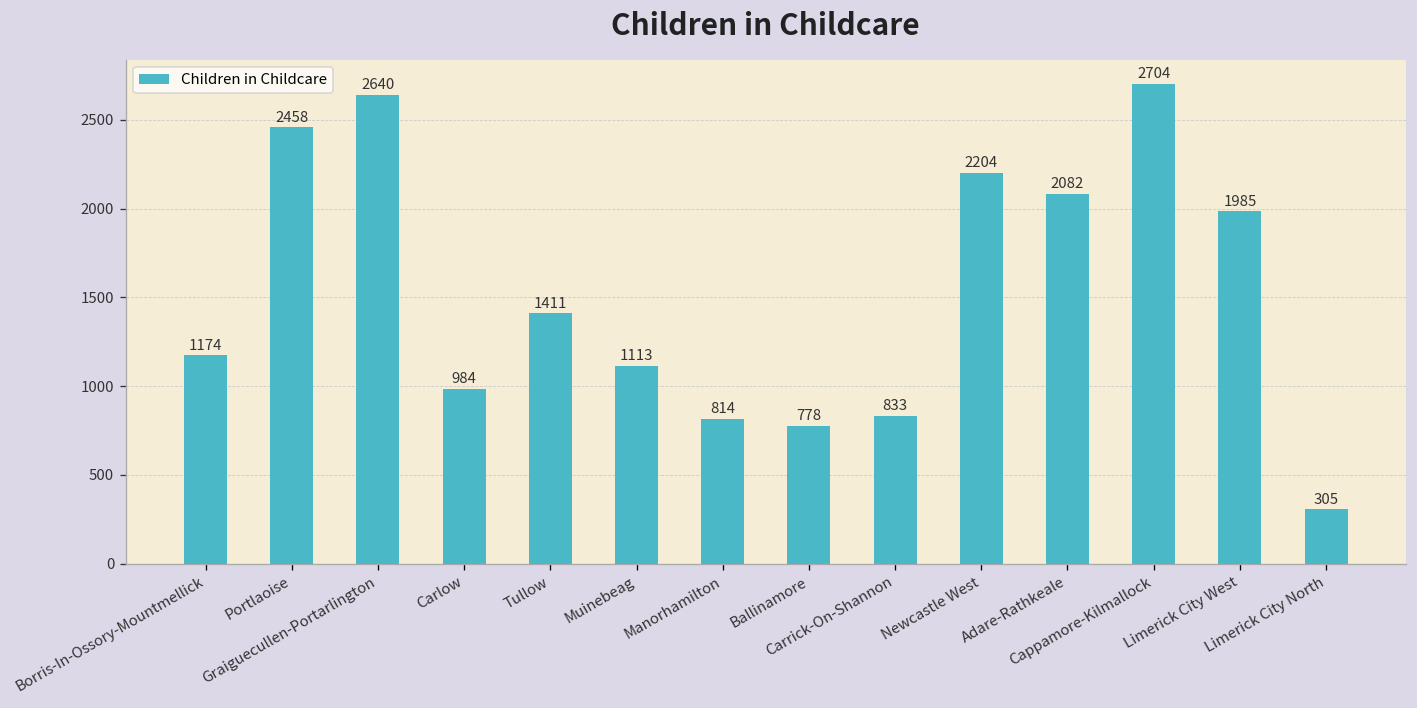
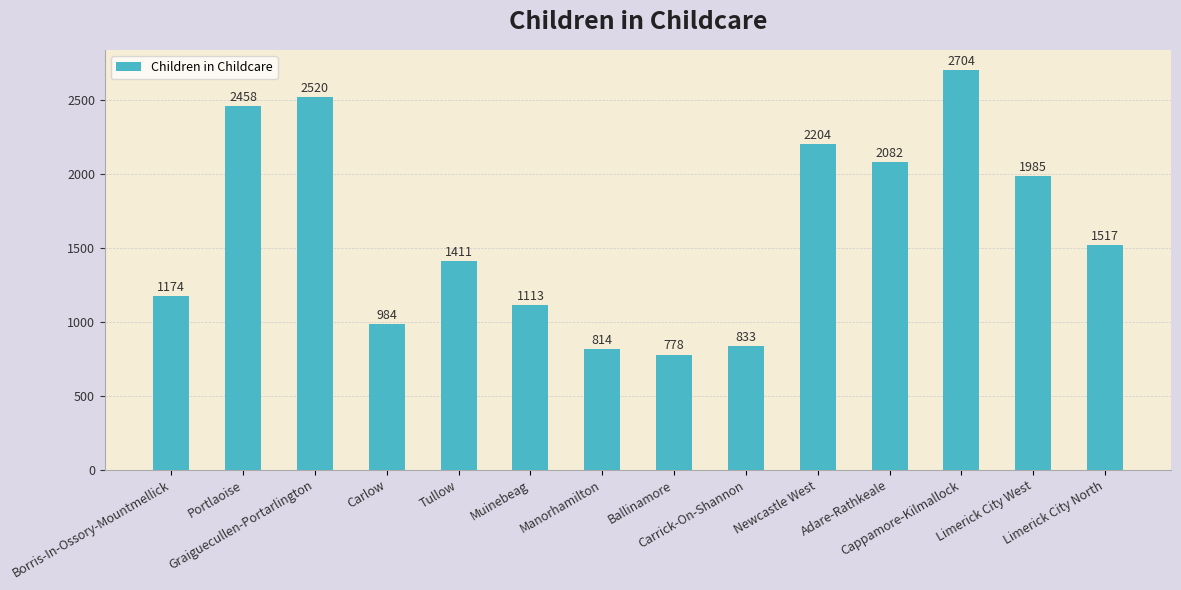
  {
    "Borris-In-Ossory-Mountmellick": 1174,
    "Portlaoise": 2458,
-   "Graiguecullen-Portarlington": 2640,
+   "Graiguecullen-Portarlington": 2520,
    "Carlow": 984,
    "Tullow": 1411,
    "Muinebeag": 1113,
    "Manorhamilton": 814,
    "Ballinamore": 778,
    "Carrick-On-Shannon": 833,
    "Newcastle West": 2204,
    "Adare-Rathkeale": 2082,
    "Cappamore-Kilmallock": 2704,
    "Limerick City West": 1985,
-   "Limerick City North": 305
+   "Limerick City North": 1517
  }
